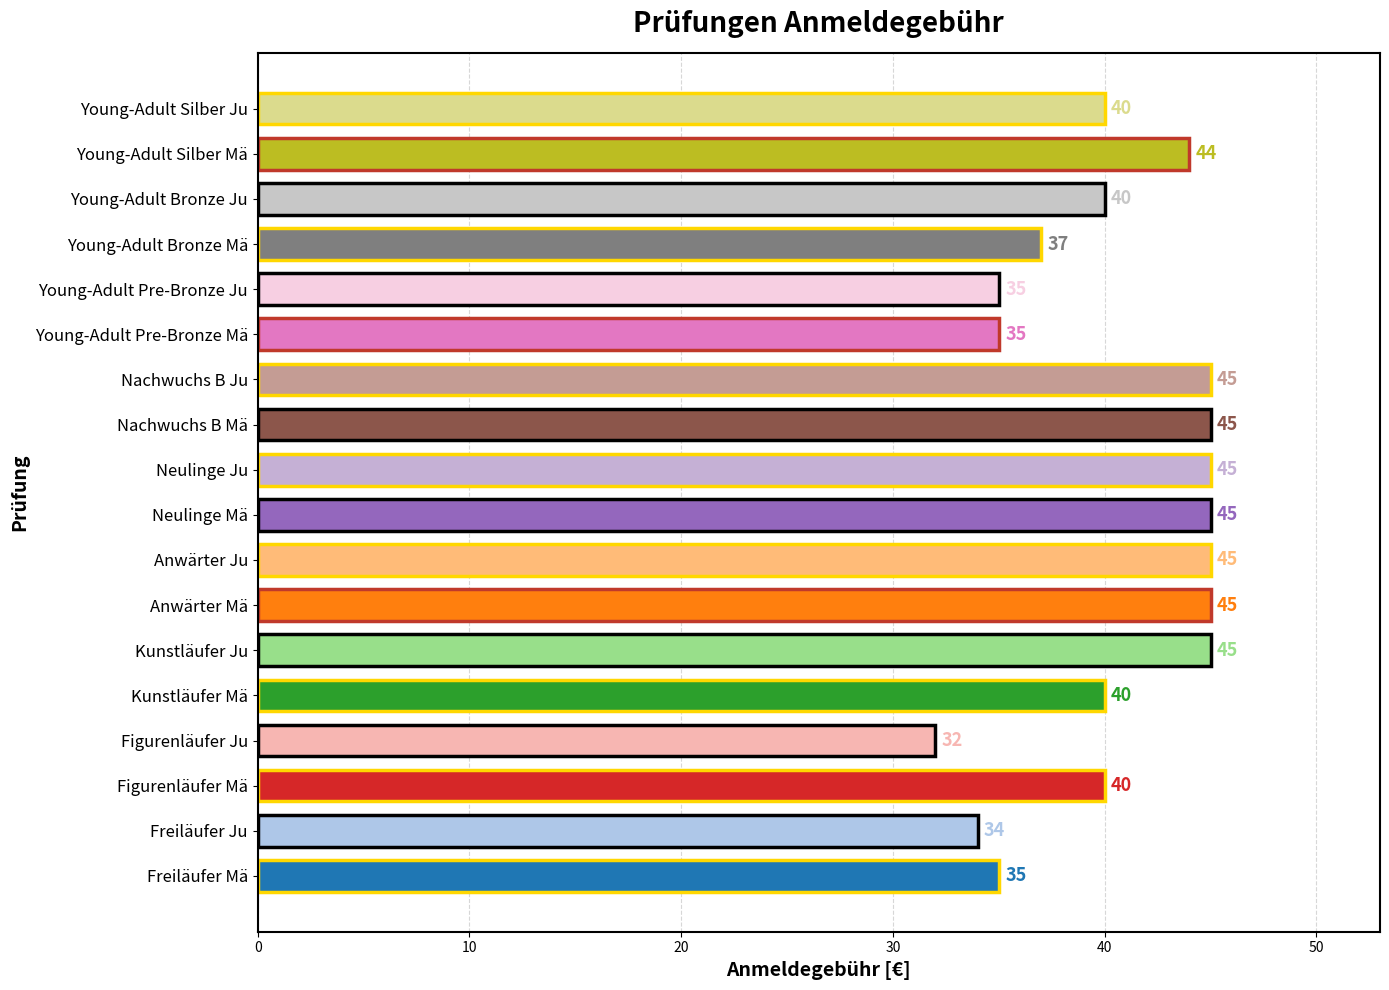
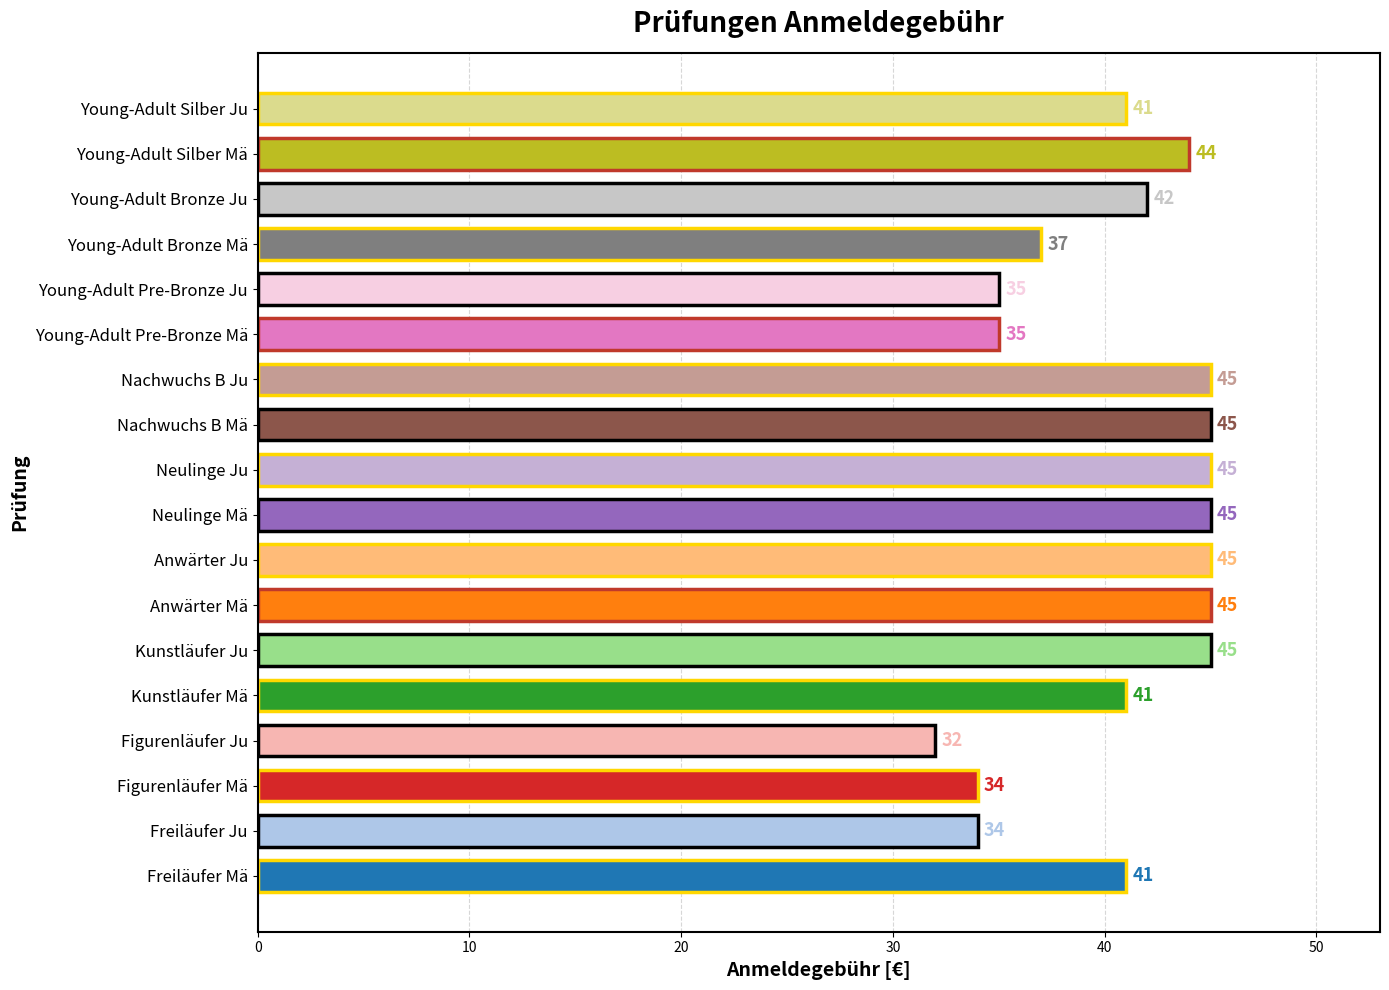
  {
-   "Young-Adult Silber Ju": 40,
+   "Young-Adult Silber Ju": 41,
    "Young-Adult Silber Mä": 44,
-   "Young-Adult Bronze Ju": 40,
+   "Young-Adult Bronze Ju": 42,
    "Young-Adult Bronze Mä": 37,
    "Young-Adult Pre-Bronze Ju": 35,
    "Young-Adult Pre-Bronze Mä": 35,
    "Nachwuchs B Ju": 45,
    "Nachwuchs B Mä": 45,
    "Neulinge Ju": 45,
    "Neulinge Mä": 45,
    "Anwärter Ju": 45,
    "Anwärter Mä": 45,
    "Kunstläufer Ju": 45,
-   "Kunstläufer Mä": 40,
+   "Kunstläufer Mä": 41,
    "Figurenläufer Ju": 32,
-   "Figurenläufer Mä": 40,
+   "Figurenläufer Mä": 34,
    "Freiläufer Ju": 34,
-   "Freiläufer Mä": 35
+   "Freiläufer Mä": 41
  }
